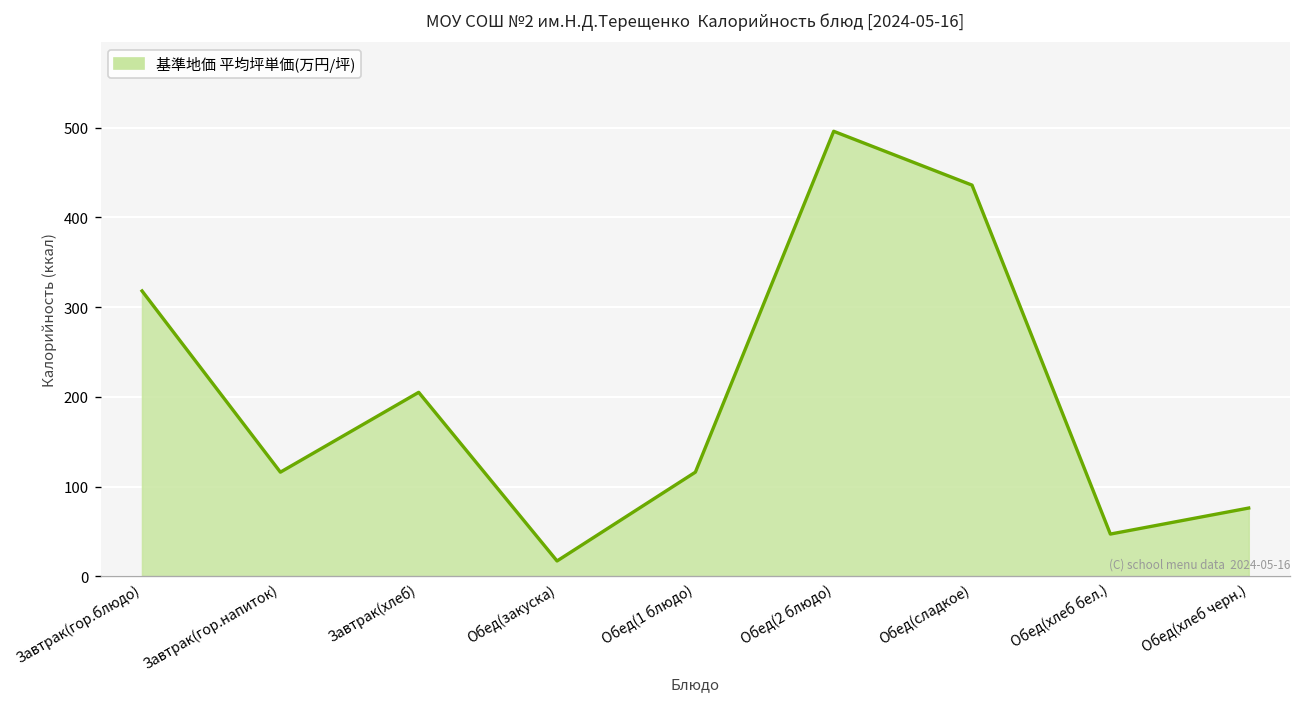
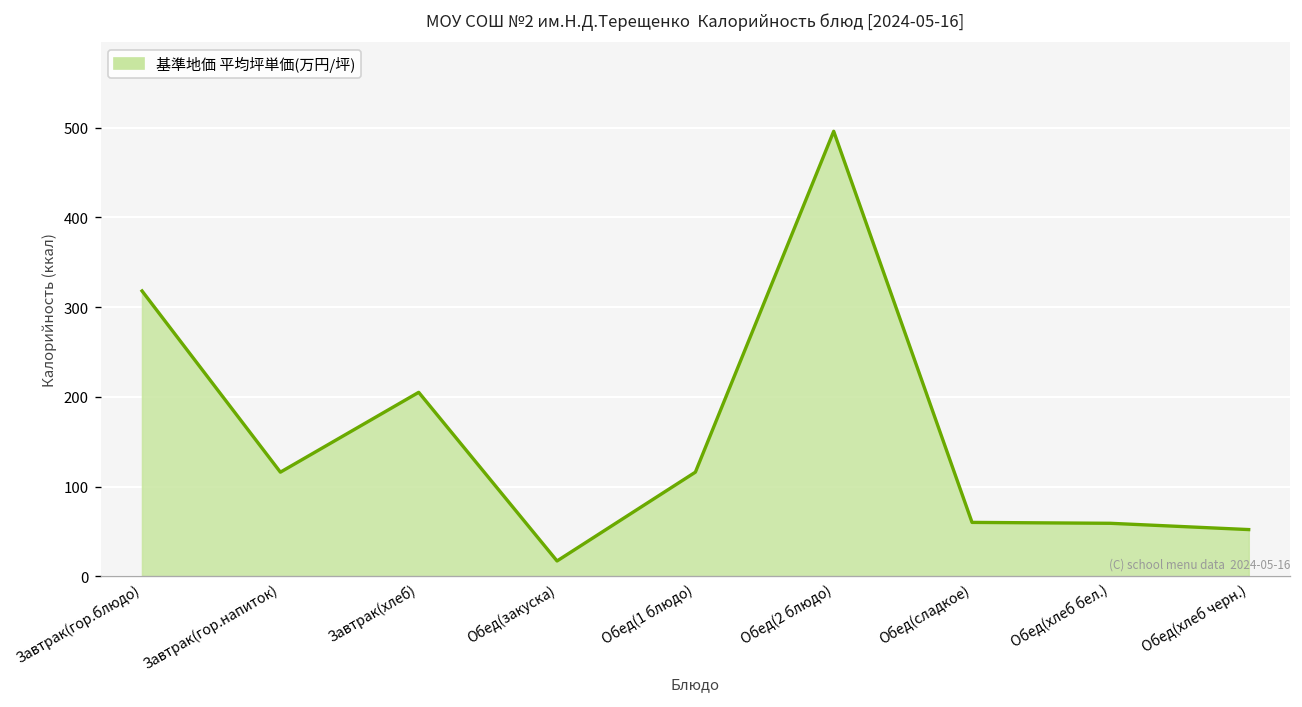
  {
    "Завтрак(гор.блюдо)": 320,
    "Завтрак(гор.напиток)": 120,
    "Завтрак(хлеб)": 210,
    "Обед(закуска)": 20,
    "Обед(1 блюдо)": 120,
    "Обед(2 блюдо)": 500,
-   "Обед(сладкое)": 440,
-   "Обед(хлеб бел.)": 50,
-   "Обед(хлеб черн.)": 80
+   "Обед(сладкое)": 60,
+   "Обед(хлеб бел.)": 60,
+   "Обед(хлеб черн.)": 50
  }
